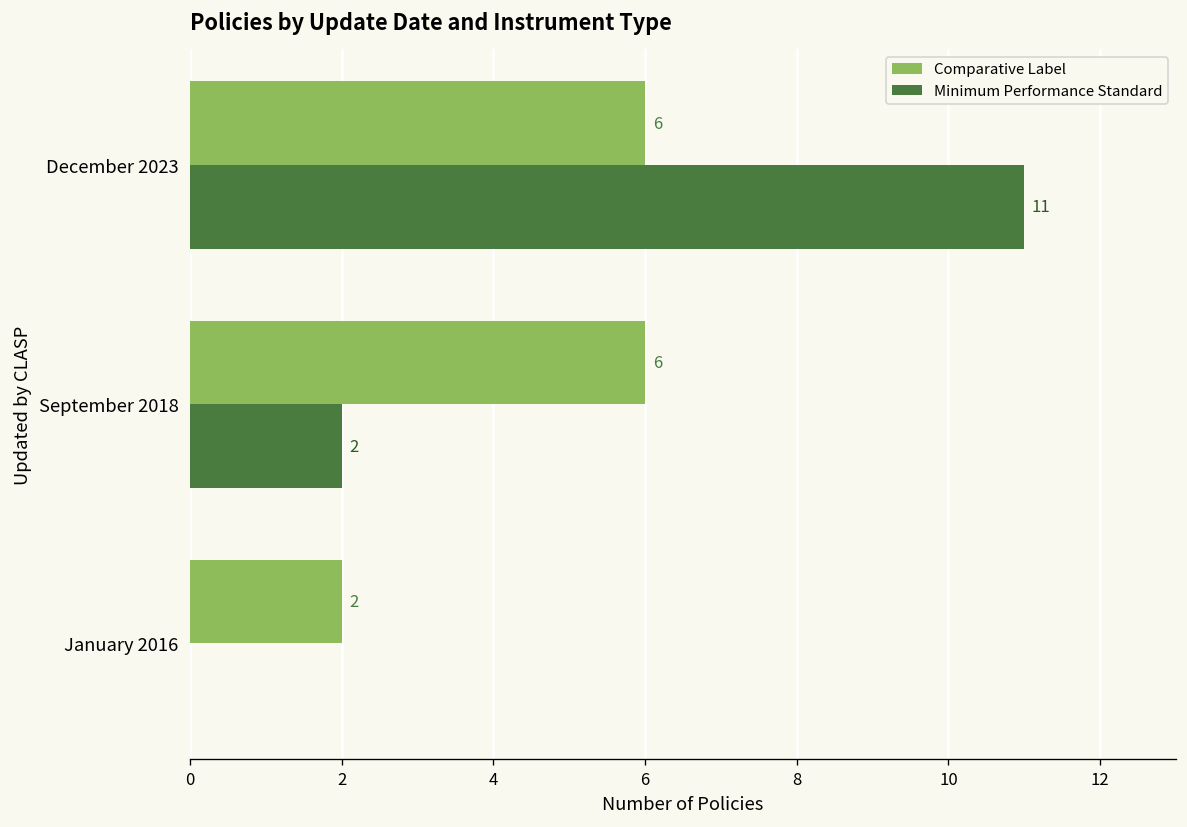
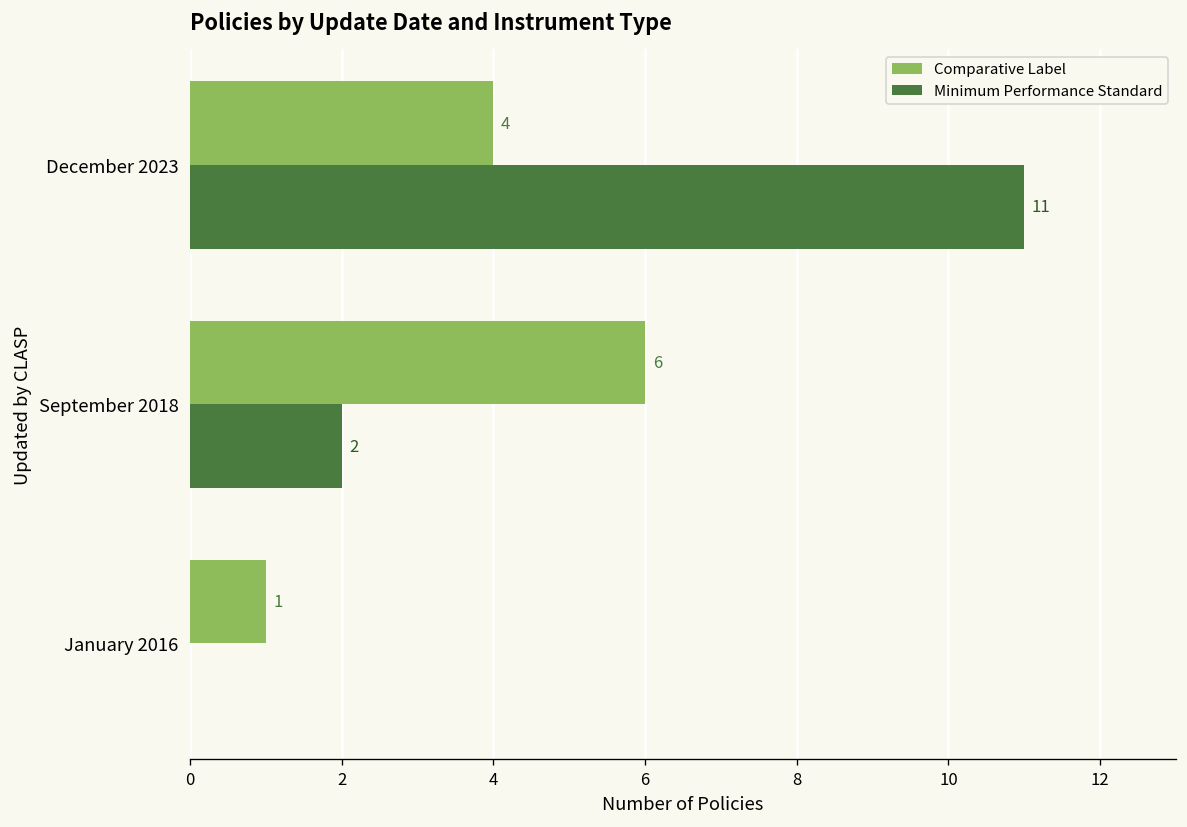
  {
    "Comparative Label": {
-     "December 2023": 6,
+     "December 2023": 4,
      "September 2018": 6,
-     "January 2016": 2
+     "January 2016": 1
    },
    "Minimum Performance Standard": {
      "December 2023": 11,
      "September 2018": 2
    }
  }
